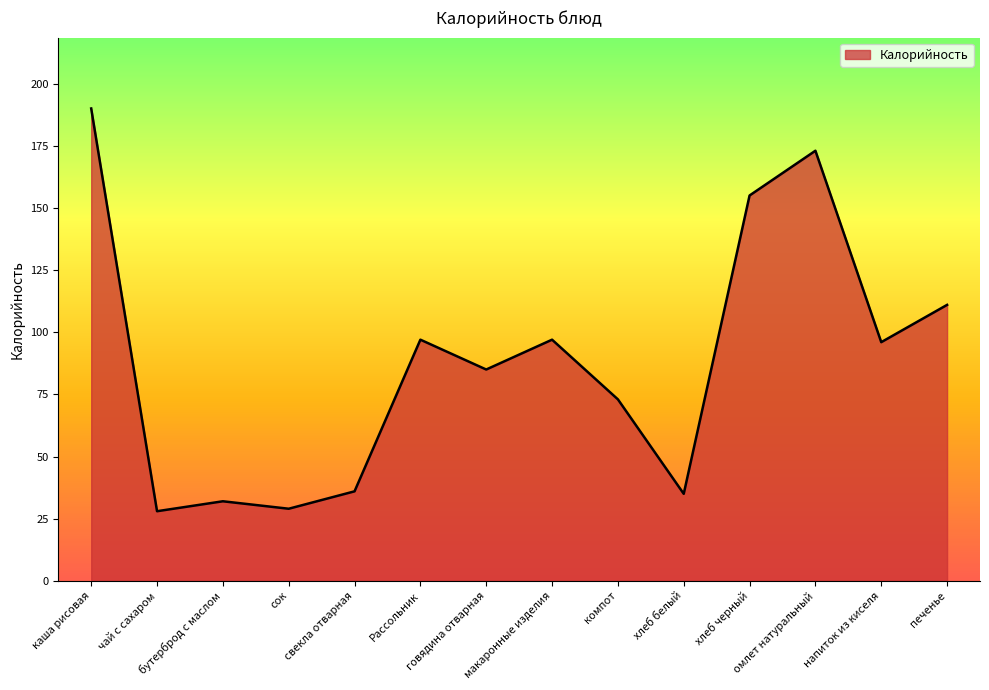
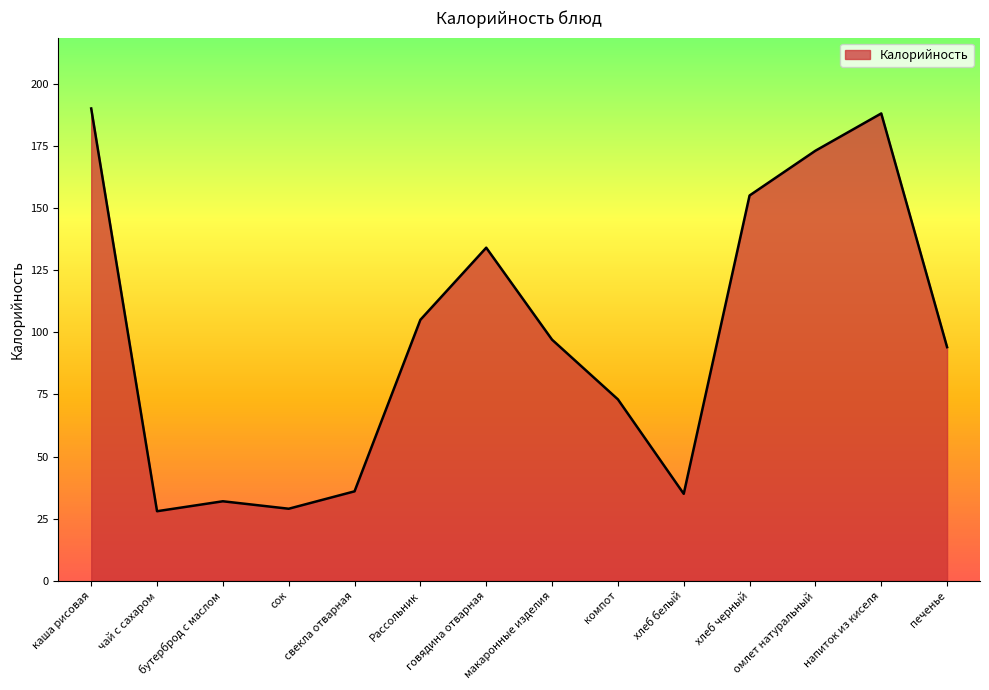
  {
    "каша рисовая": 190,
    "чай с сахаром": 28,
    "бутерброд с маслом": 32,
    "сок": 29,
    "свекла отварная": 36,
-   "Рассольник": 97,
-   "говядина отварная": 85,
+   "Рассольник": 105,
+   "говядина отварная": 134,
    "макаронные изделия": 97,
    "компот": 73,
    "хлеб белый": 35,
    "хлеб черный": 155,
    "омлет натуральный": 173,
-   "напиток из киселя": 96,
-   "печенье": 111
+   "напиток из киселя": 188,
+   "печенье": 94
  }
